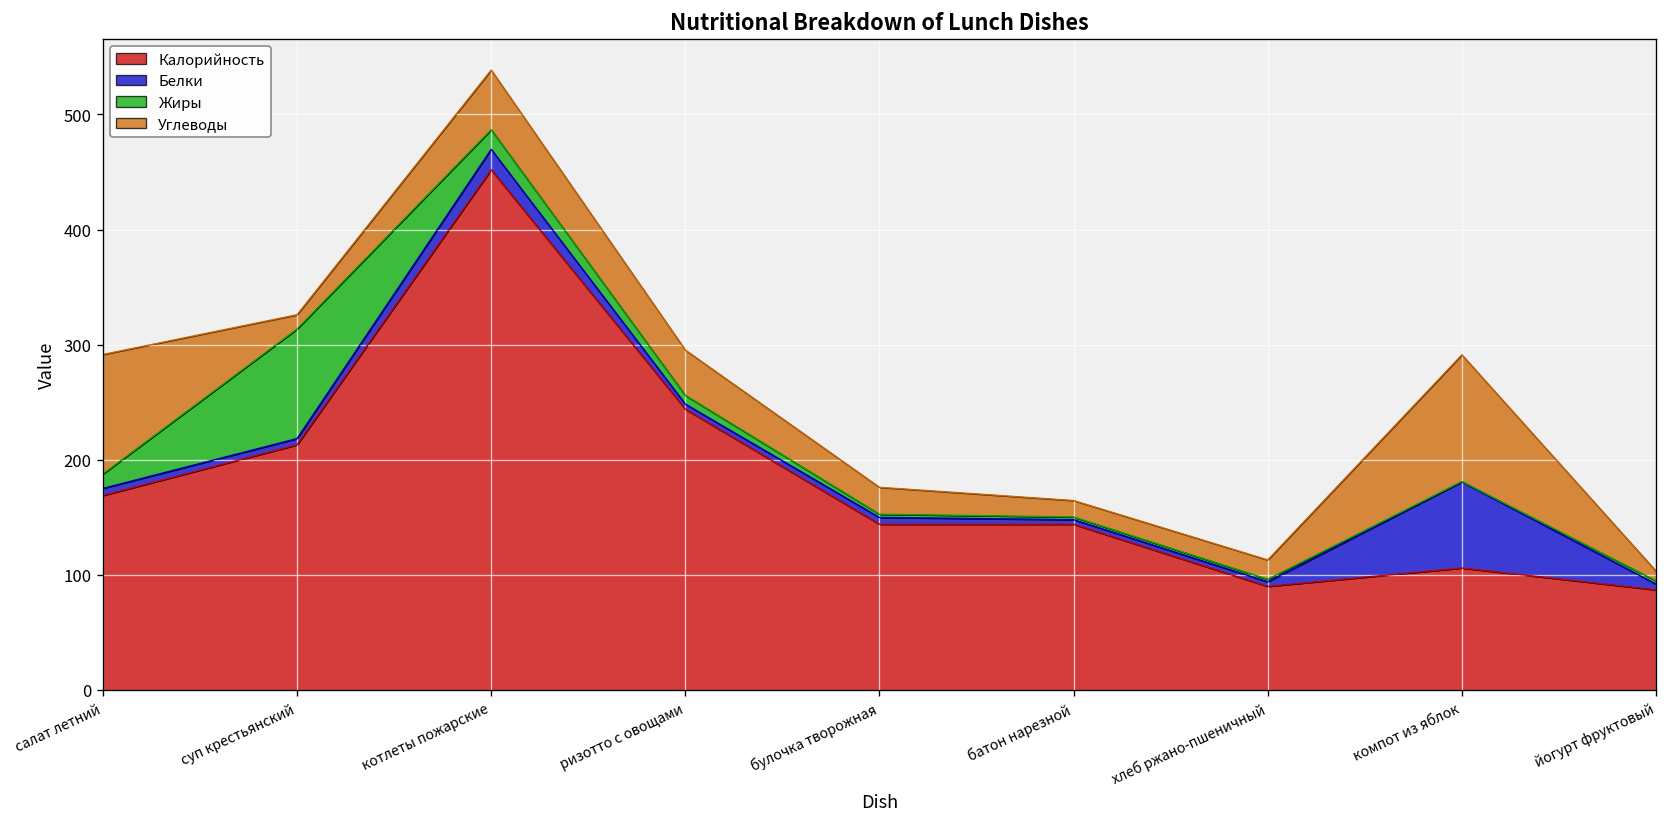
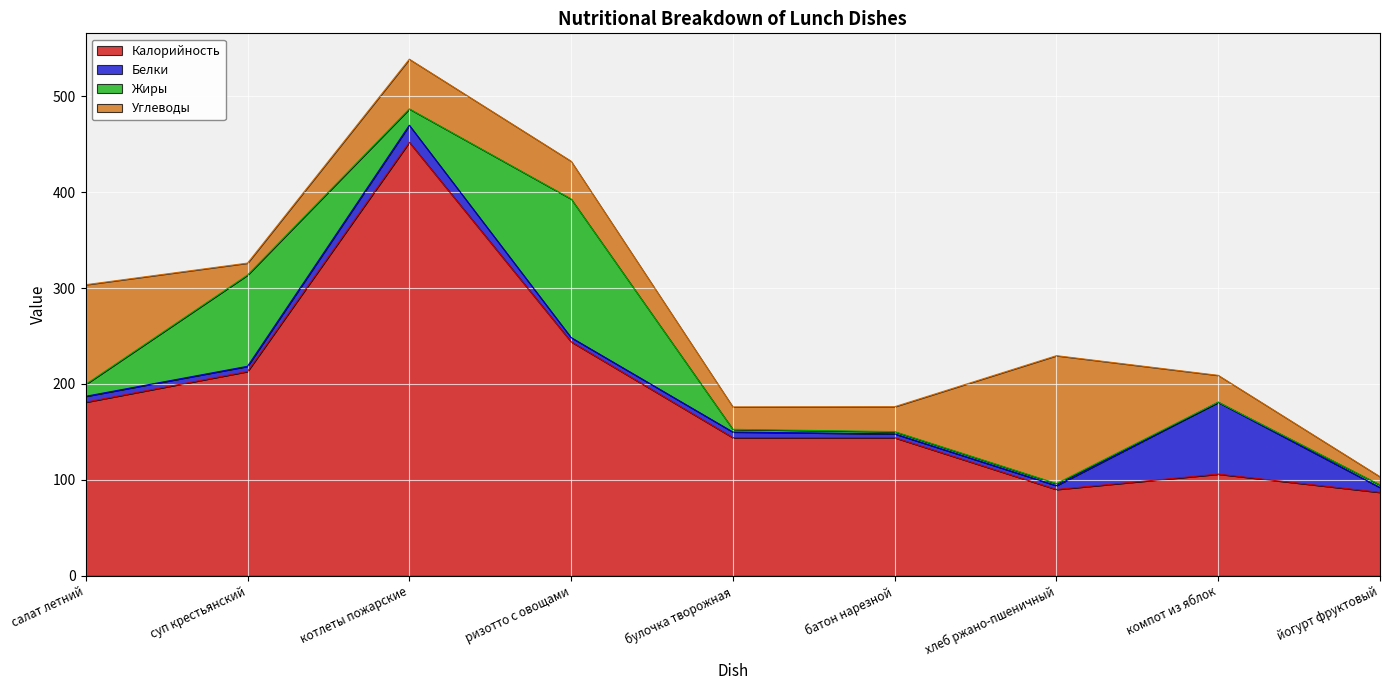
  {
    "Калорийность": {
-     "салат летний": 170,
+     "салат летний": 180,
      "суп крестьянский": 210,
      "котлеты пожарские": 450,
      "ризотто с овощами": 240,
      "булочка творожная": 140,
      "батон нарезной": 140,
      "хлеб ржано-пшеничный": 90,
      "компот из яблок": 110,
      "йогурт фруктовый": 90
    },
    "Белки": {
      "салат летний": 10,
      "суп крестьянский": 10,
      "котлеты пожарские": 20,
      "ризотто с овощами": 0,
      "булочка творожная": 10,
      "йогурт фруктовый": 10
    },
    "Жиры": {
      "салат летний": 10,
      "суп крестьянский": 100,
      "котлеты пожарские": 20,
-     "ризотто с овощами": 10,
+     "ризотто с овощами": 140,
      "булочка творожная": 0,
      "йогурт фруктовый": 0
    },
    "Углеводы": {
      "салат летний": 100,
      "суп крестьянский": 10,
      "котлеты пожарские": 50,
      "ризотто с овощами": 40,
      "булочка творожная": 20,
-     "батон нарезной": 10,
-     "хлеб ржано-пшеничный": 20,
-     "компот из яблок": 110,
+     "батон нарезной": 30,
+     "хлеб ржано-пшеничный": 130,
+     "компот из яблок": 30,
      "йогурт фруктовый": 10
    }
  }
